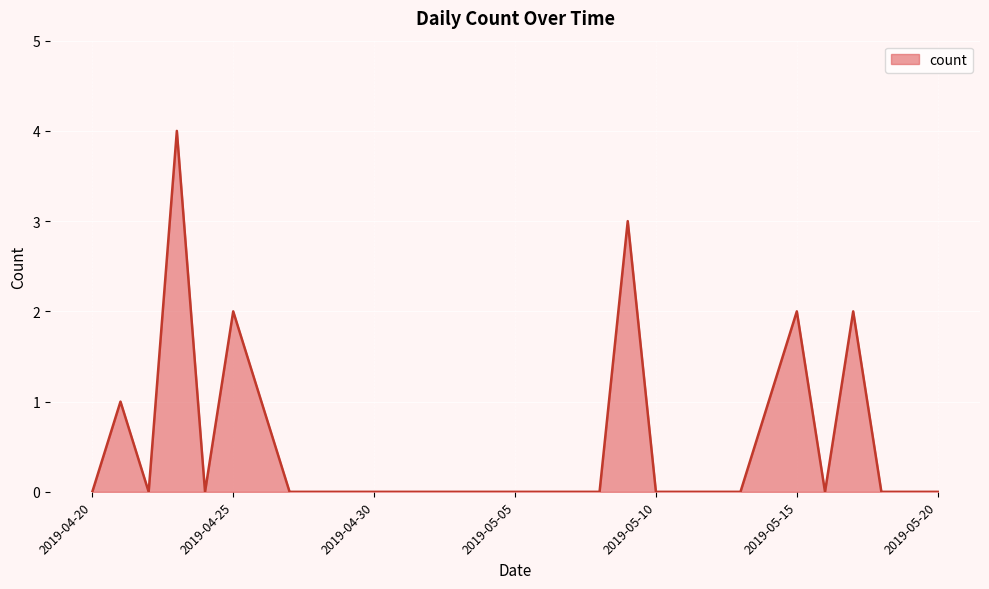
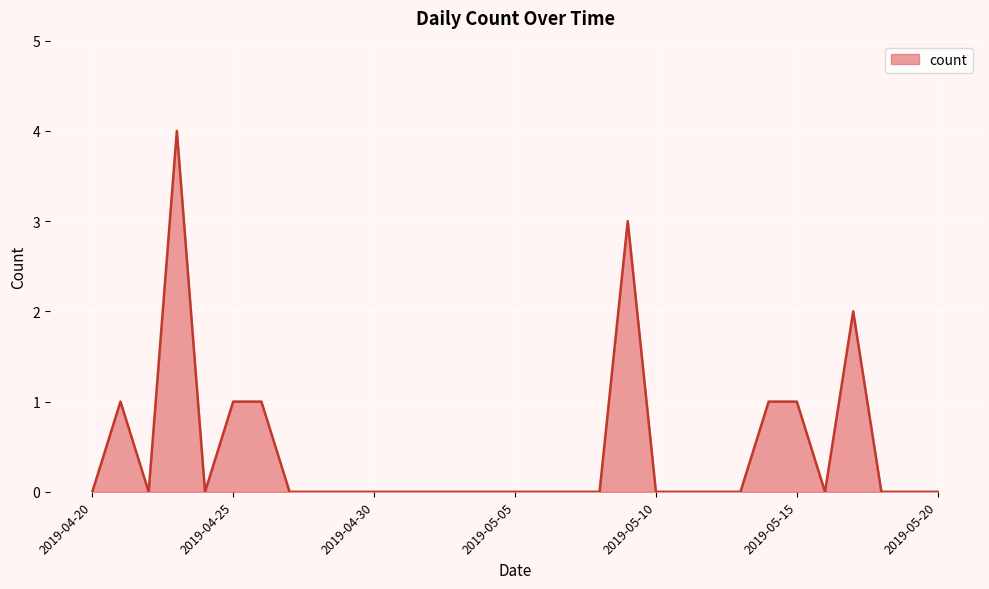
  {
    "2019-04-20": 0,
-   "2019-04-25": 2,
+   "2019-04-25": 1,
    "2019-04-30": 0,
    "2019-05-05": 0,
    "2019-05-10": 0,
-   "2019-05-15": 2,
+   "2019-05-15": 1,
    "2019-05-20": 0
  }
